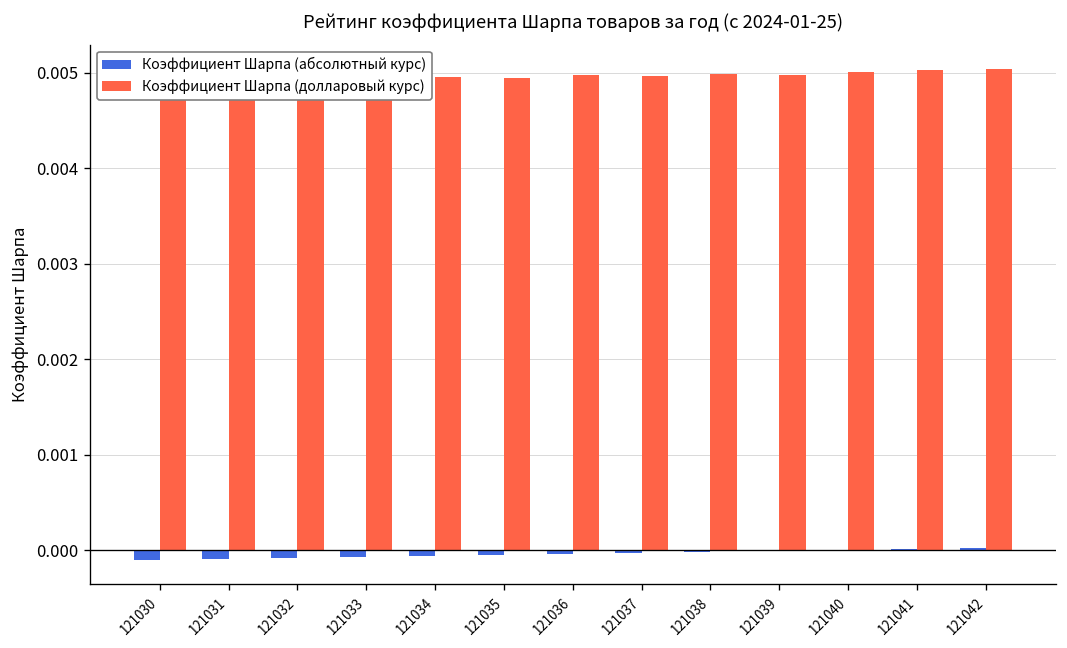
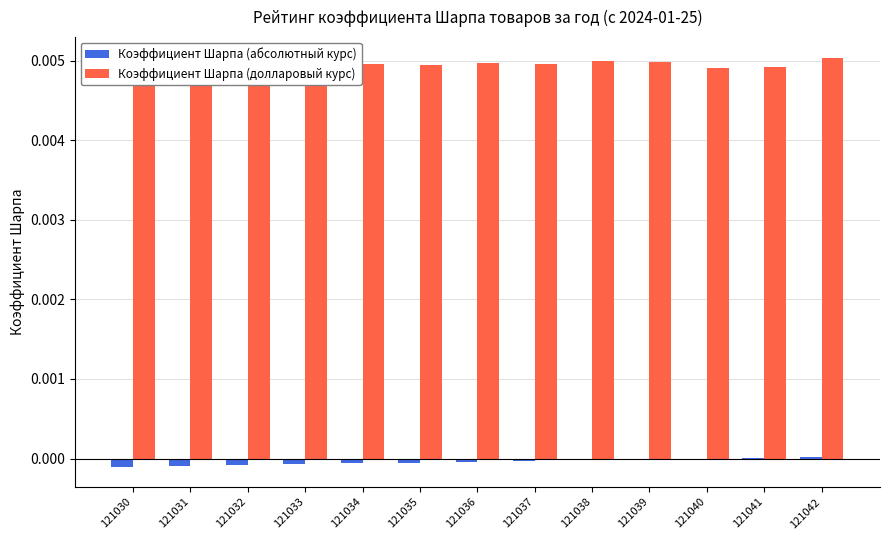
  {
    "Коэффициент Шарпа (абсолютный курс)": {
      "121030": -0.0001,
      "121031": -0.0001,
      "121032": -0.0001,
      "121033": -0.0001,
      "121034": -0.0001,
      "121035": -0.0001,
      "121036": 0.0000,
      "121040": 0.0000
    },
    "Коэффициент Шарпа (долларовый курс)": {
      "121034": 0.0050,
      "121035": 0.0049,
      "121036": 0.0050,
      "121037": 0.0050,
      "121038": 0.0050,
      "121039": 0.0050,
-     "121040": 0.0050,
-     "121041": 0.0050,
+     "121040": 0.0049,
+     "121041": 0.0049,
      "121042": 0.0050
    }
  }
